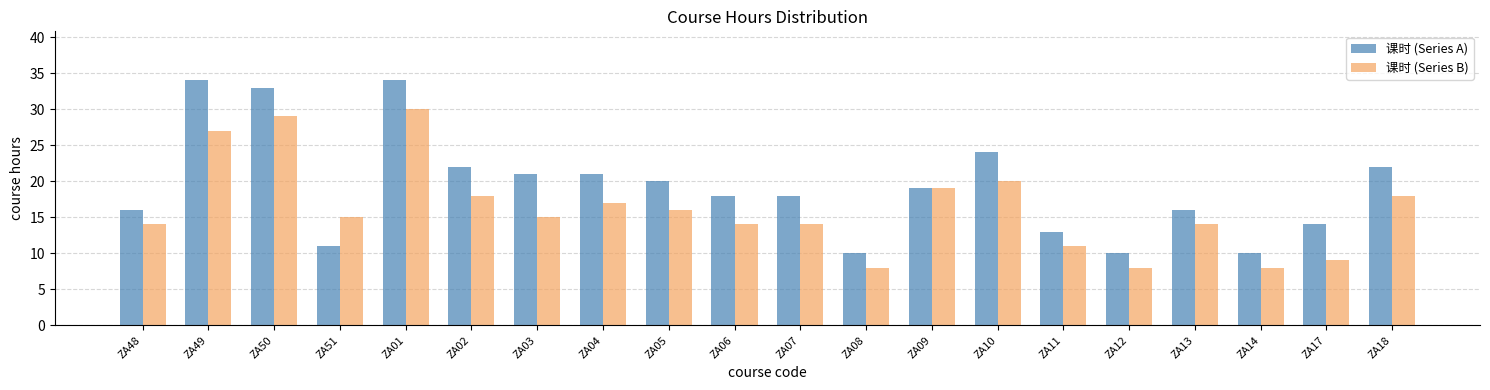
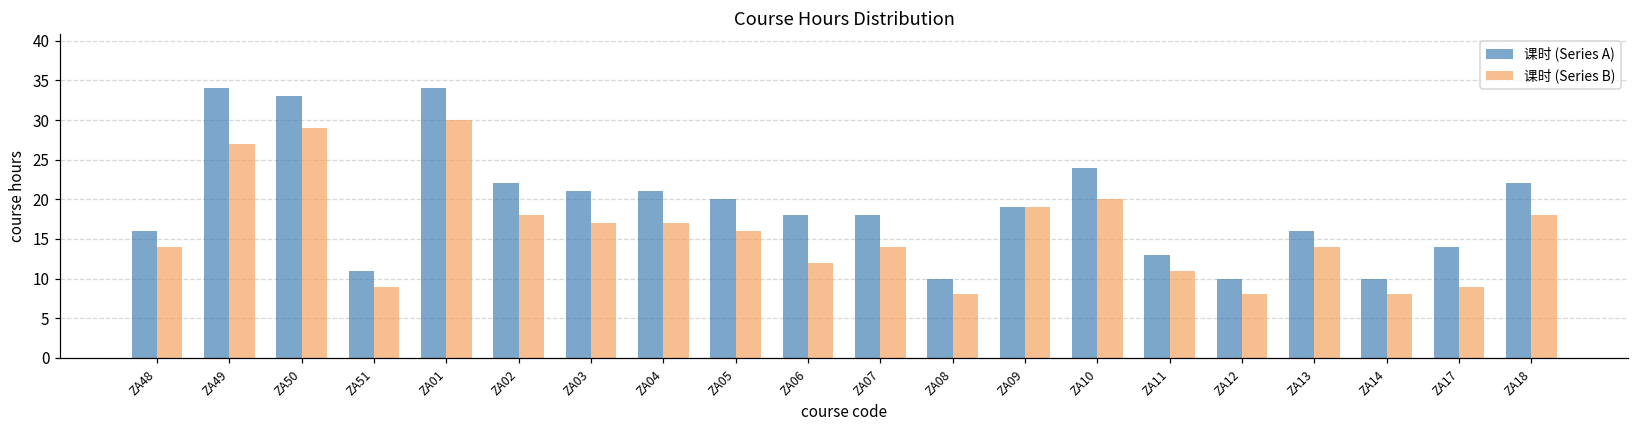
  {
    "课时 (Series A)": {
      "ZA48": 16,
      "ZA49": 34,
      "ZA50": 33,
      "ZA51": 11,
      "ZA01": 34,
      "ZA02": 22,
      "ZA03": 21,
      "ZA04": 21,
      "ZA05": 20,
      "ZA06": 18,
      "ZA07": 18,
      "ZA08": 10,
      "ZA09": 19,
      "ZA10": 24,
      "ZA11": 13,
      "ZA12": 10,
      "ZA13": 16,
      "ZA14": 10,
      "ZA17": 14,
      "ZA18": 22
    },
    "课时 (Series B)": {
      "ZA48": 14,
      "ZA49": 27,
      "ZA50": 29,
-     "ZA51": 15,
+     "ZA51": 9,
      "ZA01": 30,
      "ZA02": 18,
-     "ZA03": 15,
+     "ZA03": 17,
      "ZA04": 17,
      "ZA05": 16,
-     "ZA06": 14,
+     "ZA06": 12,
      "ZA07": 14,
      "ZA08": 8,
      "ZA09": 19,
      "ZA10": 20,
      "ZA11": 11,
      "ZA12": 8,
      "ZA13": 14,
      "ZA14": 8,
      "ZA17": 9,
      "ZA18": 18
    }
  }
